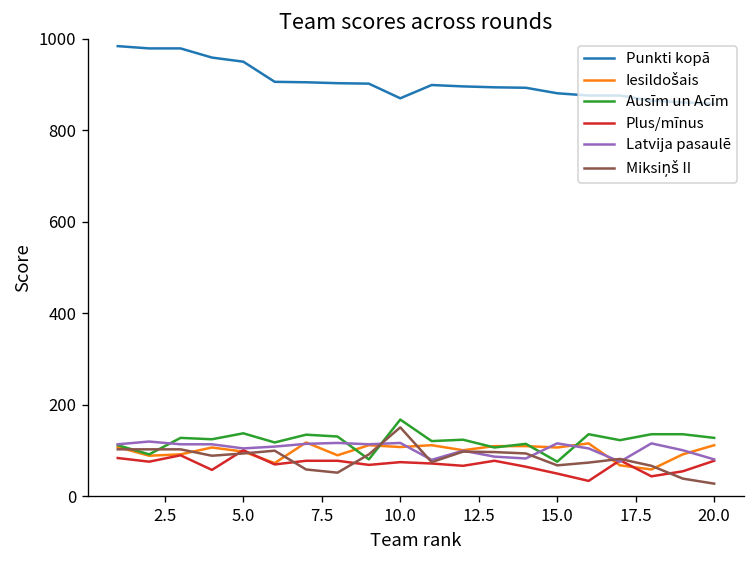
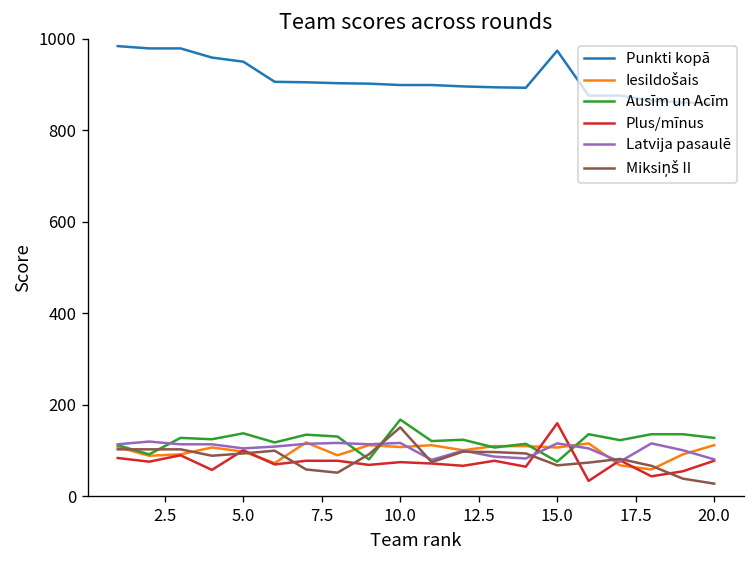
  {
    "Punkti kopā": {
      "5.0": 950,
-     "10.0": 870,
-     "15.0": 880
+     "10.0": 900,
+     "15.0": 970
    },
    "Iesildošais": {
      "10.0": 110,
      "15.0": 110,
      "20.0": 110
    },
    "Ausīm un Acīm": {
      "5.0": 140,
      "10.0": 170,
      "15.0": 80,
      "20.0": 130
    },
    "Plus/mīnus": {
      "10.0": 80,
-     "15.0": 50
+     "15.0": 160
    },
    "Latvija pasaulē": {
      "10.0": 120,
      "15.0": 120
    },
    "Miksiņš II": {
      "10.0": 150,
      "15.0": 70,
      "20.0": 30
    }
  }
